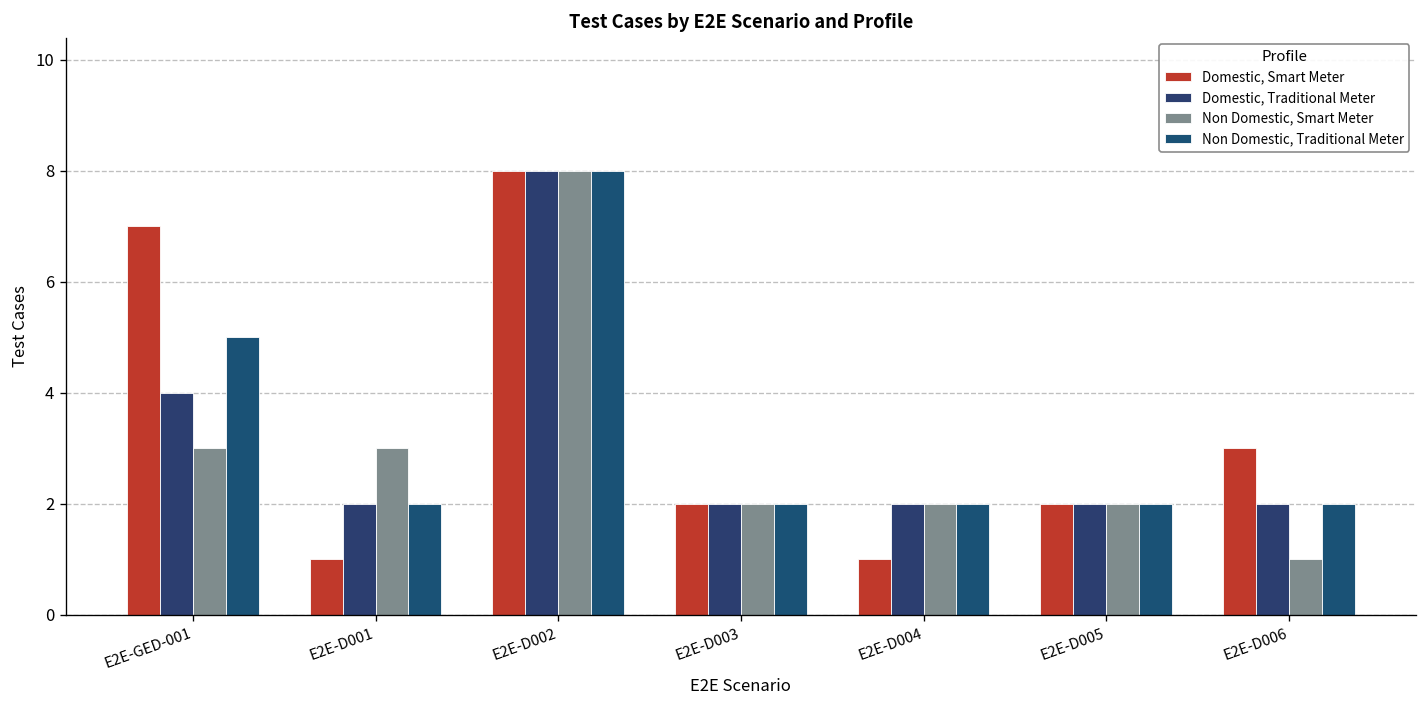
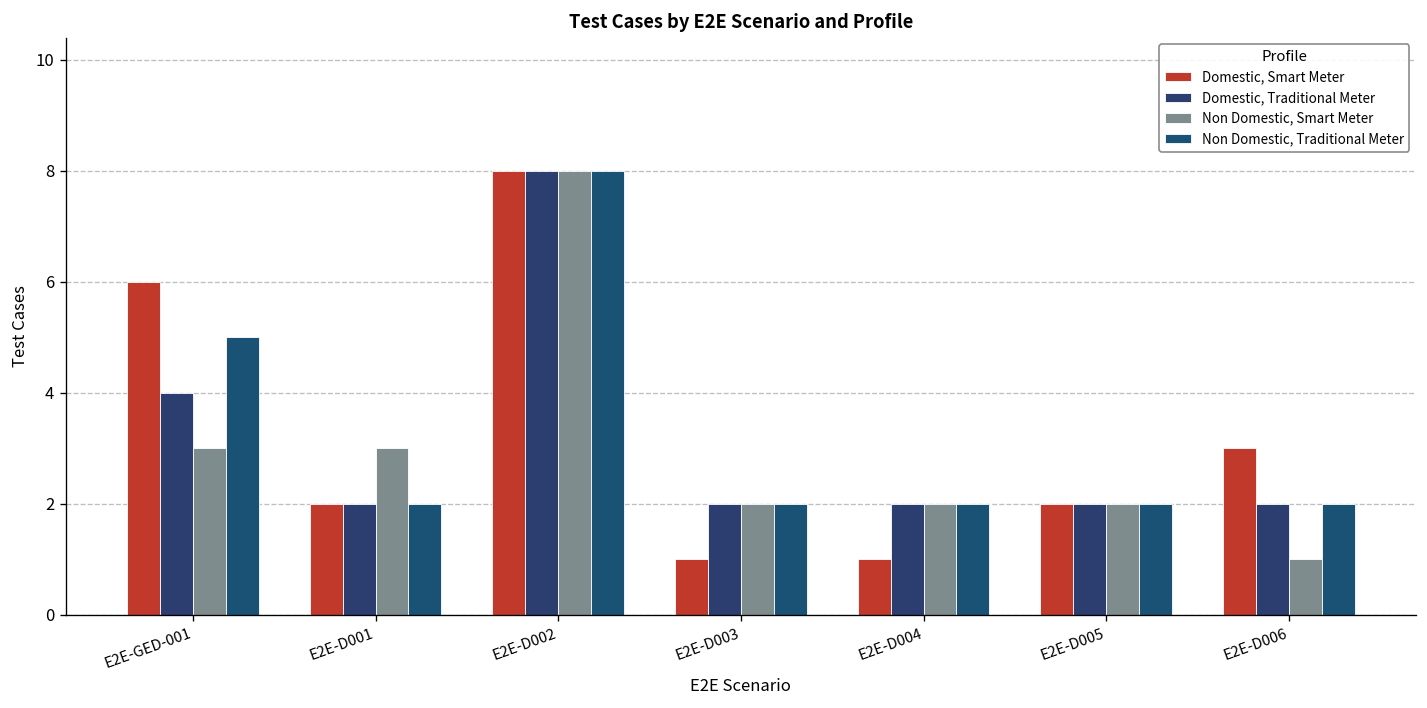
  {
    "Domestic, Smart Meter": {
-     "E2E-GED-001": 7,
-     "E2E-D001": 1,
+     "E2E-GED-001": 6,
+     "E2E-D001": 2,
      "E2E-D002": 8,
-     "E2E-D003": 2,
+     "E2E-D003": 1,
      "E2E-D004": 1,
      "E2E-D005": 2,
      "E2E-D006": 3
    },
    "Non Domestic, Smart Meter": {
      "E2E-GED-001": 3,
      "E2E-D001": 3,
      "E2E-D002": 8,
      "E2E-D003": 2,
      "E2E-D004": 2,
      "E2E-D005": 2,
      "E2E-D006": 1
    }
  }
